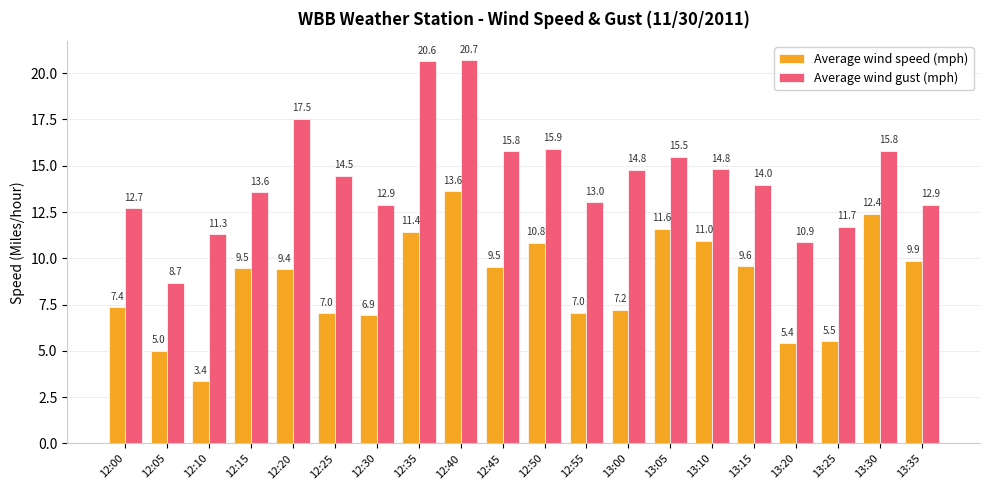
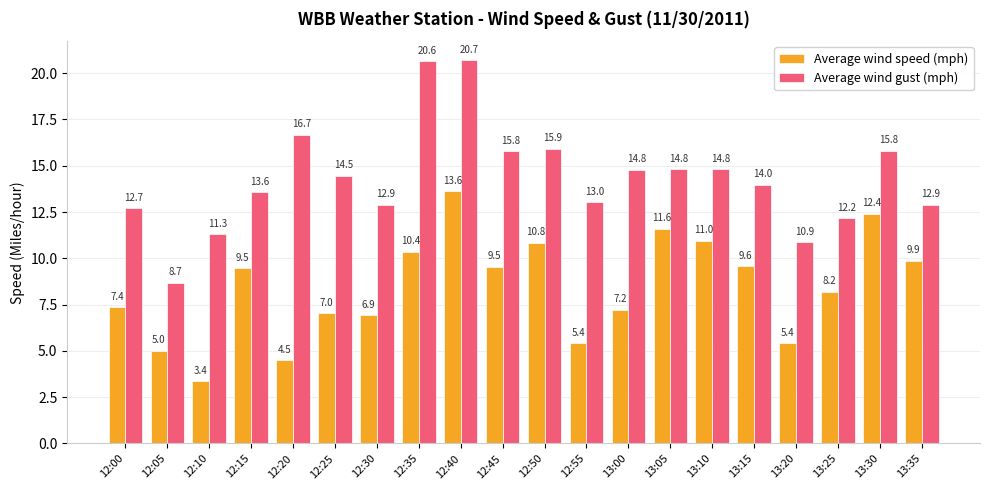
  {
    "Average wind speed (mph)": {
      "12:00": 7.4,
      "12:05": 5.0,
      "12:10": 3.4,
      "12:15": 9.5,
-     "12:20": 9.4,
+     "12:20": 4.5,
      "12:25": 7.0,
      "12:30": 6.9,
-     "12:35": 11.4,
+     "12:35": 10.4,
      "12:40": 13.6,
      "12:45": 9.5,
      "12:50": 10.8,
-     "12:55": 7.0,
+     "12:55": 5.4,
      "13:00": 7.2,
      "13:05": 11.6,
      "13:10": 11.0,
      "13:15": 9.6,
      "13:20": 5.4,
-     "13:25": 5.5,
+     "13:25": 8.2,
      "13:30": 12.4,
      "13:35": 9.9
    },
    "Average wind gust (mph)": {
      "12:00": 12.7,
      "12:05": 8.7,
      "12:10": 11.3,
      "12:15": 13.6,
-     "12:20": 17.5,
+     "12:20": 16.7,
      "12:25": 14.5,
      "12:30": 12.9,
      "12:35": 20.6,
      "12:40": 20.7,
      "12:45": 15.8,
      "12:50": 15.9,
      "12:55": 13.0,
      "13:00": 14.8,
-     "13:05": 15.5,
+     "13:05": 14.8,
      "13:10": 14.8,
      "13:15": 14.0,
      "13:20": 10.9,
-     "13:25": 11.7,
+     "13:25": 12.2,
      "13:30": 15.8,
      "13:35": 12.9
    }
  }
